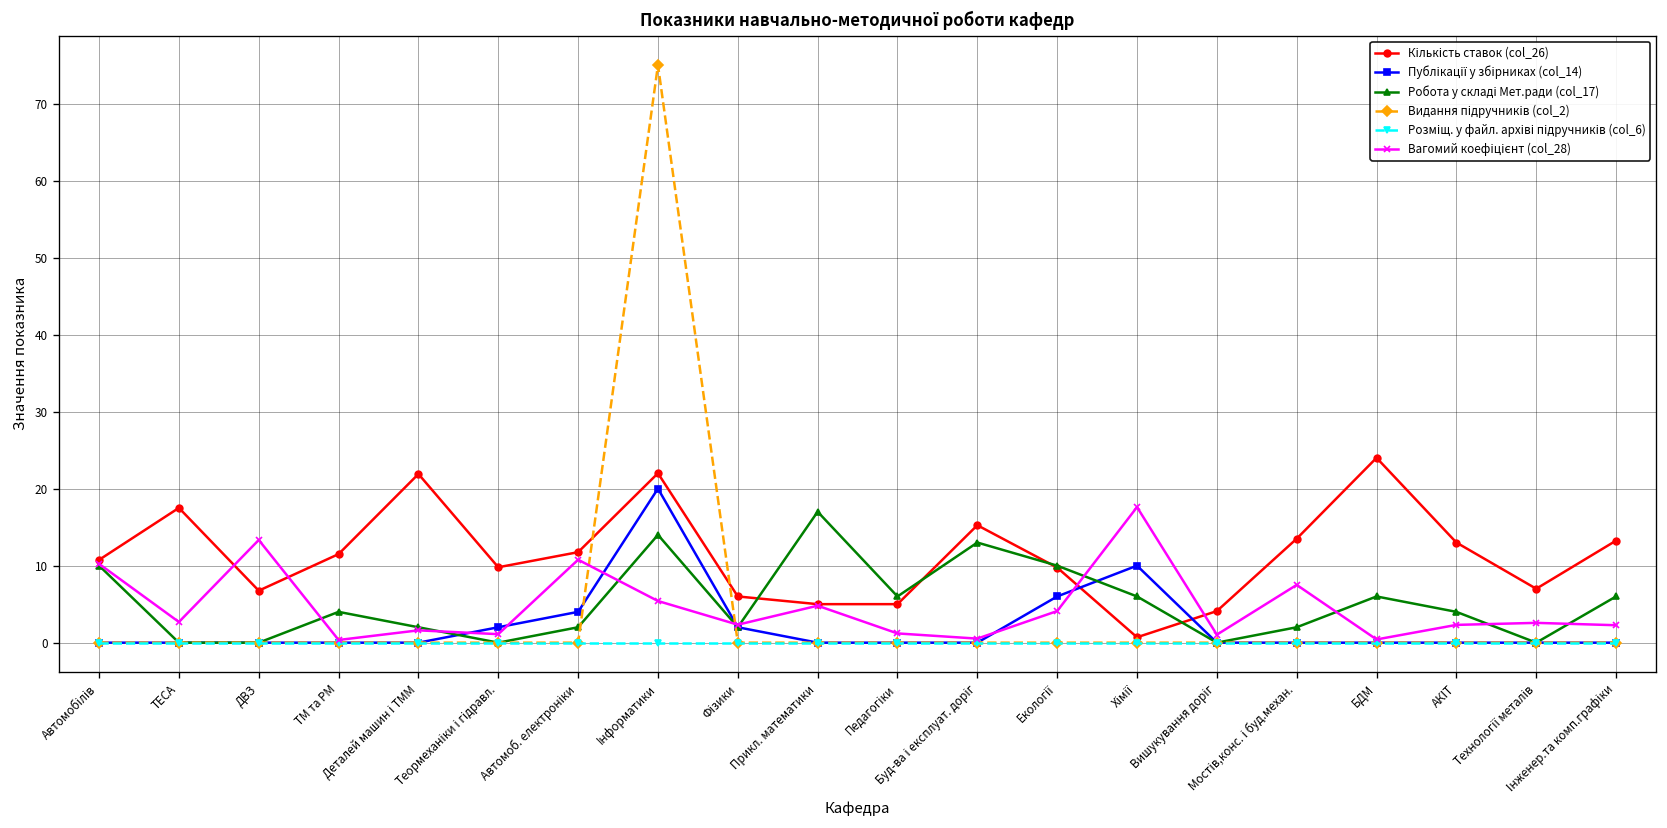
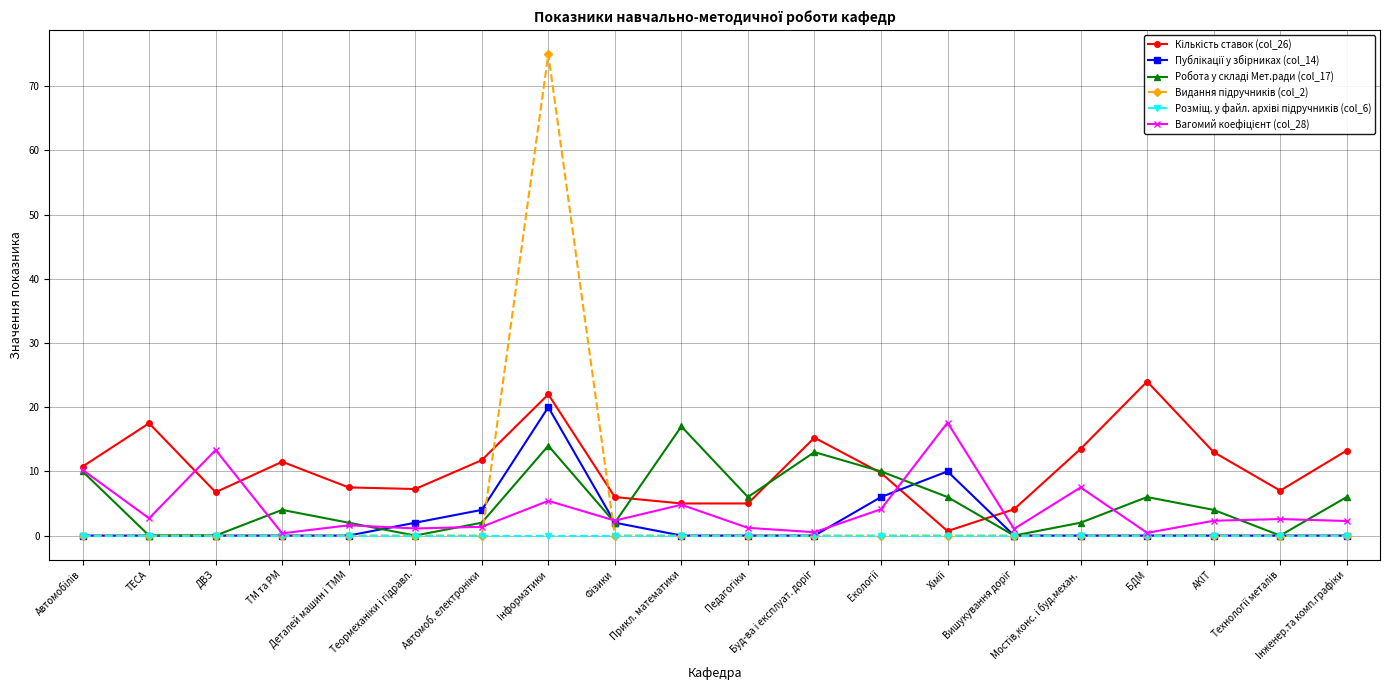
  {
    "Кількість ставок (col_26)": {
      "Автомобілів": 11,
      "ТЕСА": 18,
      "ДВЗ": 7,
      "ТМ та РМ": 12,
-     "Деталей машин і ТММ": 22,
-     "Теормеханіки і гідравл.": 10,
+     "Деталей машин і ТММ": 8,
+     "Теормеханіки і гідравл.": 7,
      "Автомоб. електроніки": 12,
      "Інформатики": 22,
      "Фізики": 6,
      "Педагогіки": 5,
      "Буд-ва і експлуат. доріг": 15,
      "Хімії": 1,
      "Вишукування доріг": 4,
      "Мостів,конс. і буд.механ.": 14,
      "БДМ": 24,
      "АКІТ": 13,
      "Технології металів": 7,
      "Інженер.та комп.графіки": 13
    },
    "Публікації у збірниках (col_14)": {
      "Теормеханіки і гідравл.": 2,
      "Автомоб. електроніки": 4,
      "Інформатики": 20,
      "Екології": 6,
      "Хімії": 10
    },
    "Робота у складі Мет.ради (col_17)": {
      "ТМ та РМ": 4,
      "Деталей машин і ТММ": 2,
      "Автомоб. електроніки": 2,
      "Інформатики": 14,
      "Прикл. математики": 17,
      "Педагогіки": 6,
      "Буд-ва і експлуат. доріг": 13,
      "Хімії": 6,
      "Мостів,конс. і буд.механ.": 2,
      "БДМ": 6,
      "АКІТ": 4,
      "Інженер.та комп.графіки": 6
    },
    "Видання підручників (col_2)": {
      "Інформатики": 75
    },
    "Розміщ. у файл. архіві підручників (col_6)": {
      "Інформатики": 0
    },
    "Вагомий коефіцієнт (col_28)": {
      "ТЕСА": 3,
      "ДВЗ": 13,
      "Деталей машин і ТММ": 2,
      "Теормеханіки і гідравл.": 1,
-     "Автомоб. електроніки": 11,
+     "Автомоб. електроніки": 1,
      "Інформатики": 5,
      "Педагогіки": 1,
      "Буд-ва і експлуат. доріг": 1,
      "Екології": 4,
      "Хімії": 18,
      "Вишукування доріг": 1,
      "Мостів,конс. і буд.механ.": 8,
      "БДМ": 0,
      "АКІТ": 2,
      "Технології металів": 3,
      "Інженер.та комп.графіки": 2
    }
  }
